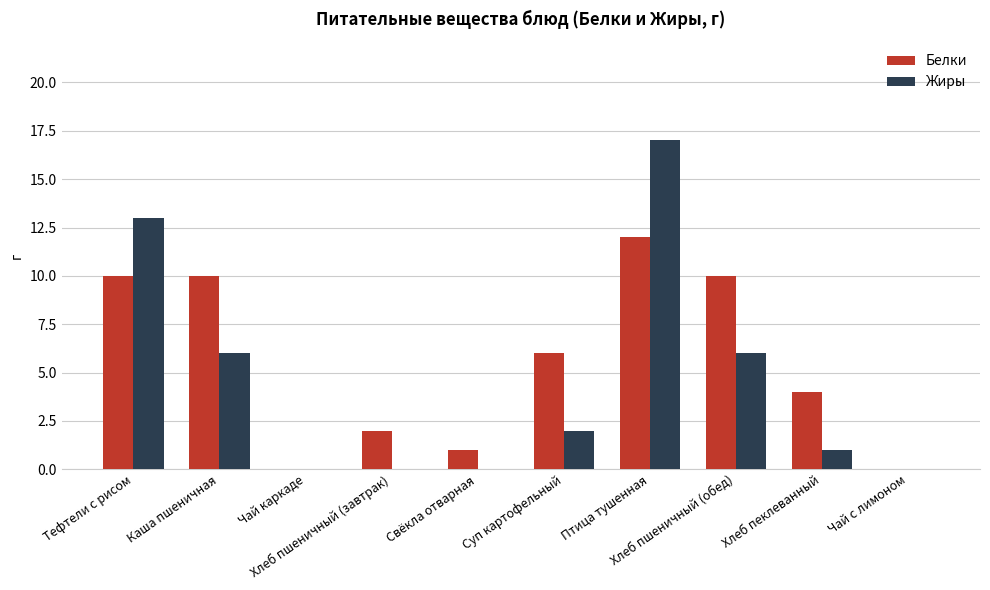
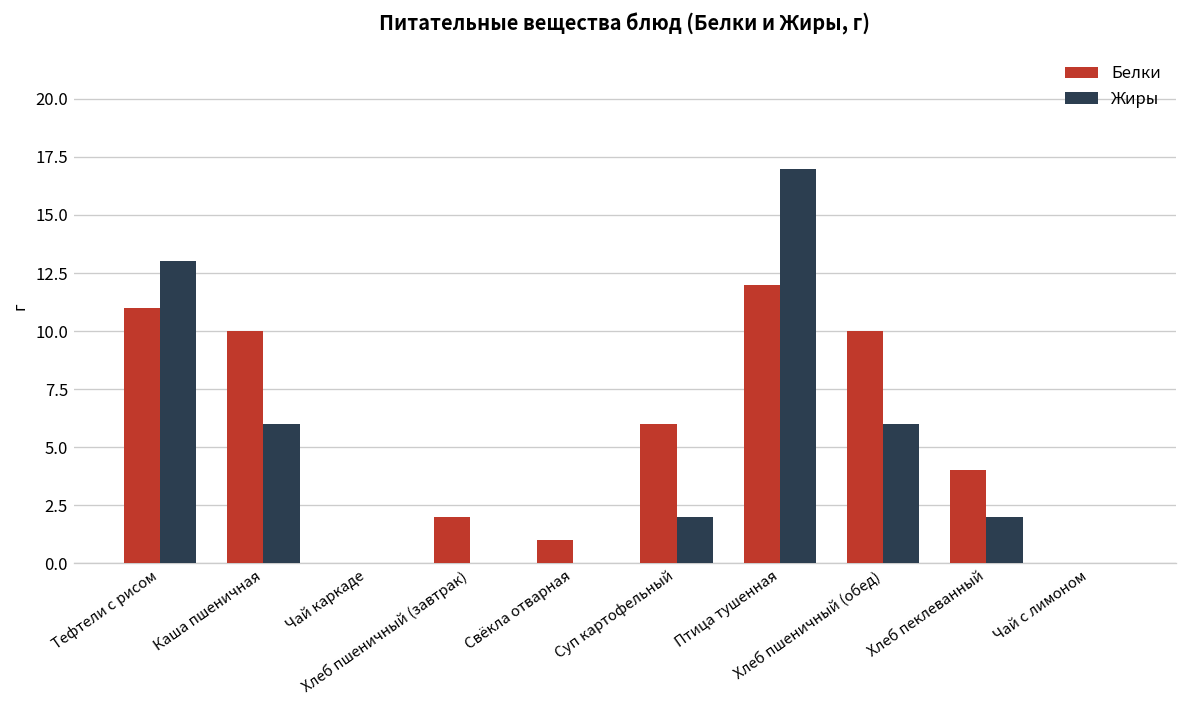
  {
    "Белки": {
-     "Тефтели с рисом": 10,
+     "Тефтели с рисом": 11,
      "Каша пшеничная": 10,
      "Чай каркаде": 0,
      "Хлеб пшеничный (завтрак)": 2,
      "Свёкла отварная": 1,
      "Суп картофельный": 6,
      "Птица тушенная": 12,
      "Хлеб пшеничный (обед)": 10,
      "Хлеб пеклеванный": 4,
      "Чай с лимоном": 0
    },
    "Жиры": {
      "Тефтели с рисом": 13,
      "Каша пшеничная": 6,
      "Чай каркаде": 0,
      "Хлеб пшеничный (завтрак)": 0,
      "Свёкла отварная": 0,
      "Суп картофельный": 2,
      "Птица тушенная": 17,
      "Хлеб пшеничный (обед)": 6,
-     "Хлеб пеклеванный": 1,
+     "Хлеб пеклеванный": 2,
      "Чай с лимоном": 0
    }
  }
